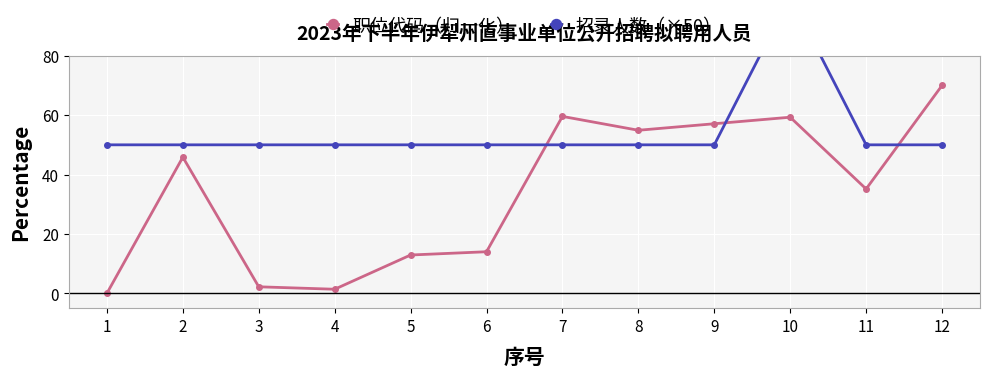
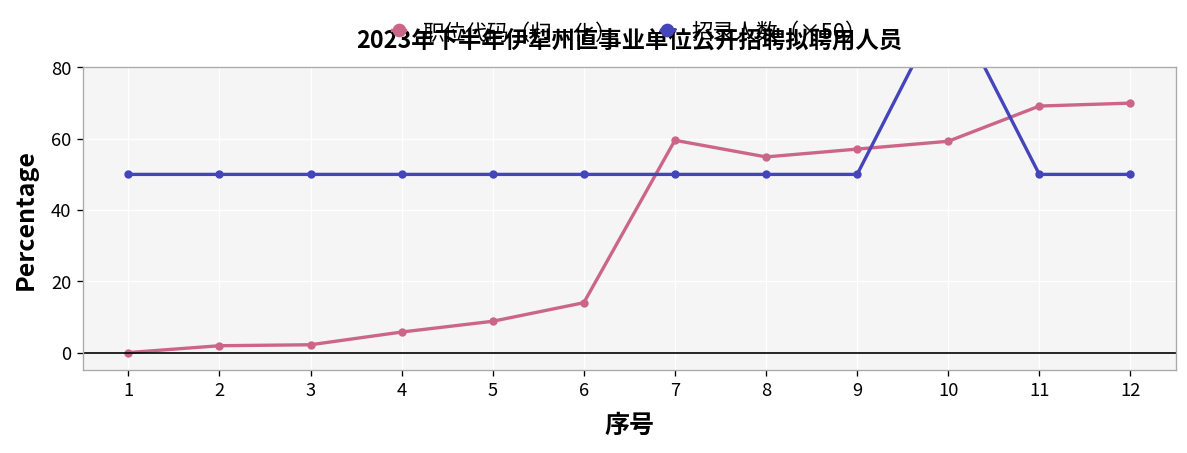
  {
    "职位代码（归一化）": {
      "1": 0,
-     "2": 46,
+     "2": 2,
      "3": 2,
-     "4": 1,
-     "5": 13,
+     "4": 6,
+     "5": 9,
      "6": 14,
      "7": 60,
      "8": 55,
      "9": 57,
      "10": 59,
-     "11": 35,
+     "11": 69,
      "12": 70
    },
    "招录人数（×50）": {
      "1": 50,
      "2": 50,
      "3": 50,
      "4": 50,
      "5": 50,
      "6": 50,
      "7": 50,
      "8": 50,
      "9": 50,
      "11": 50,
      "12": 50
    }
  }
